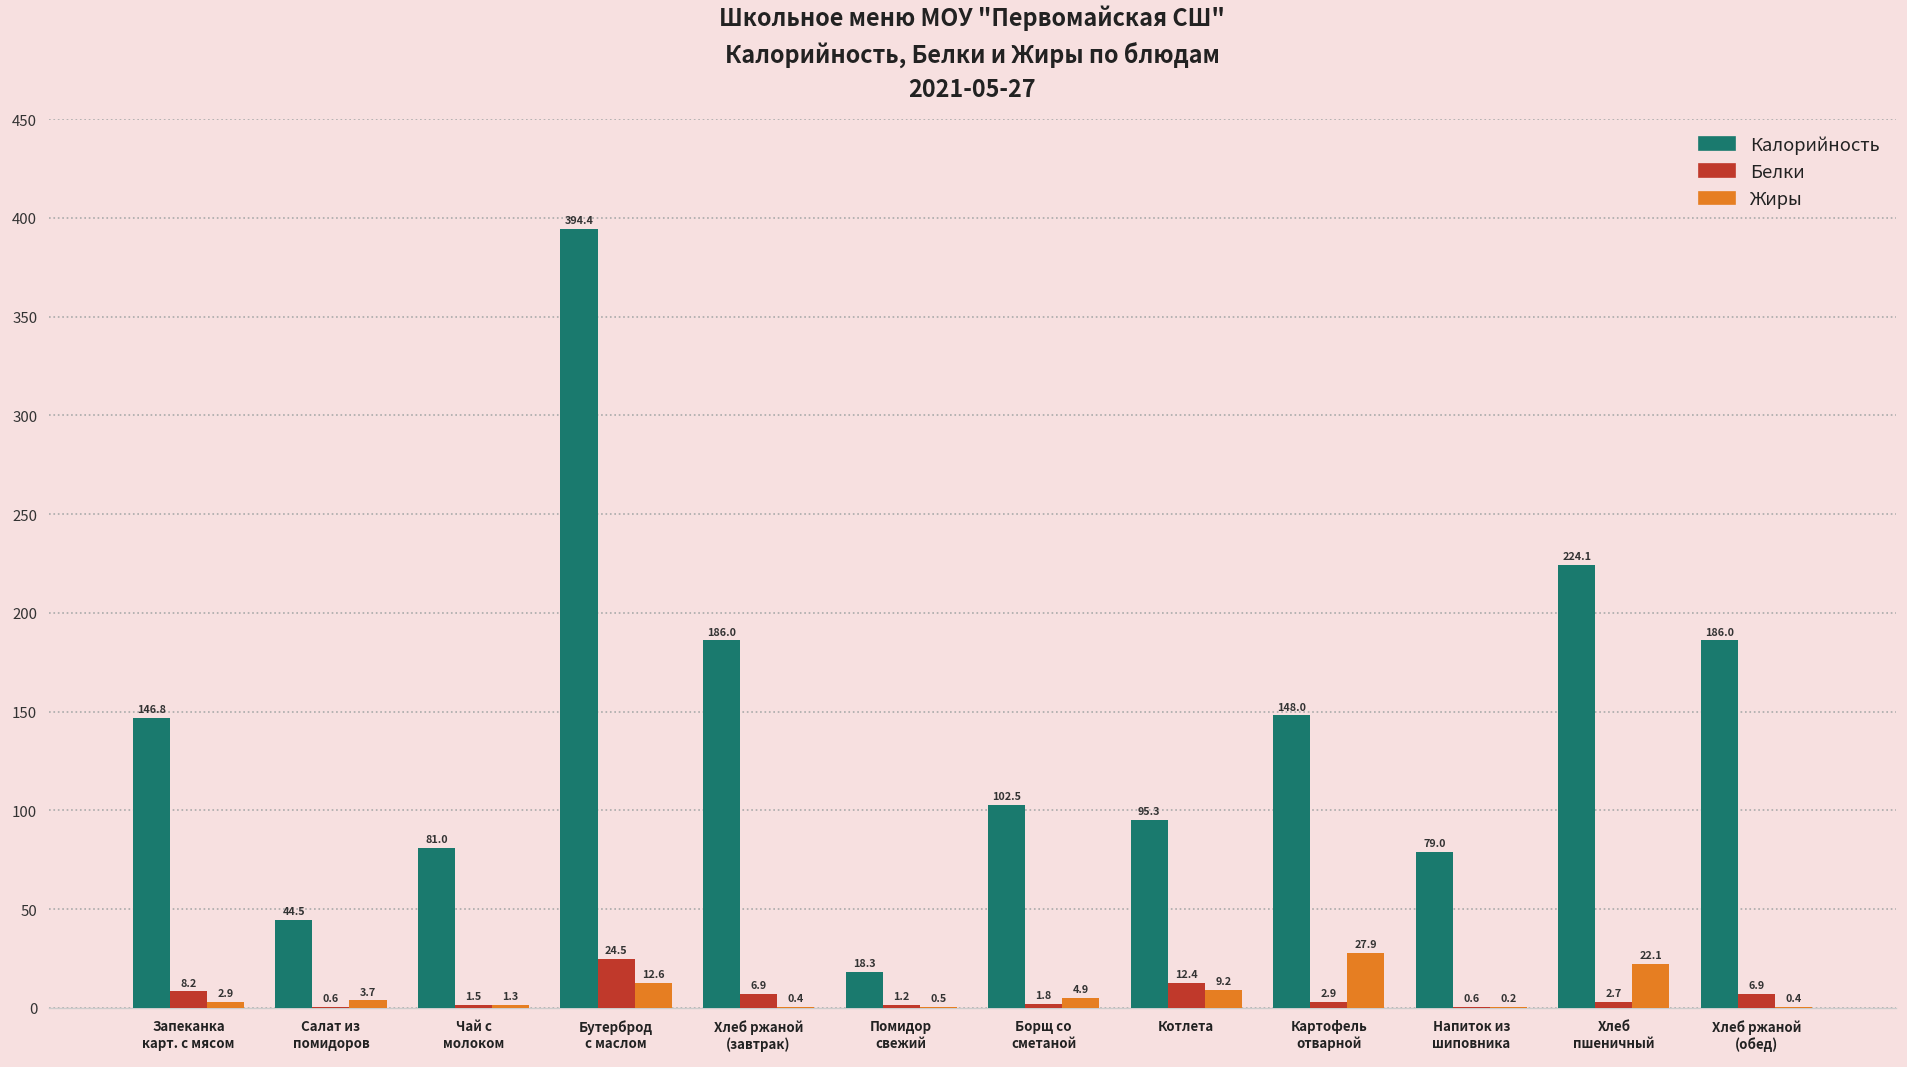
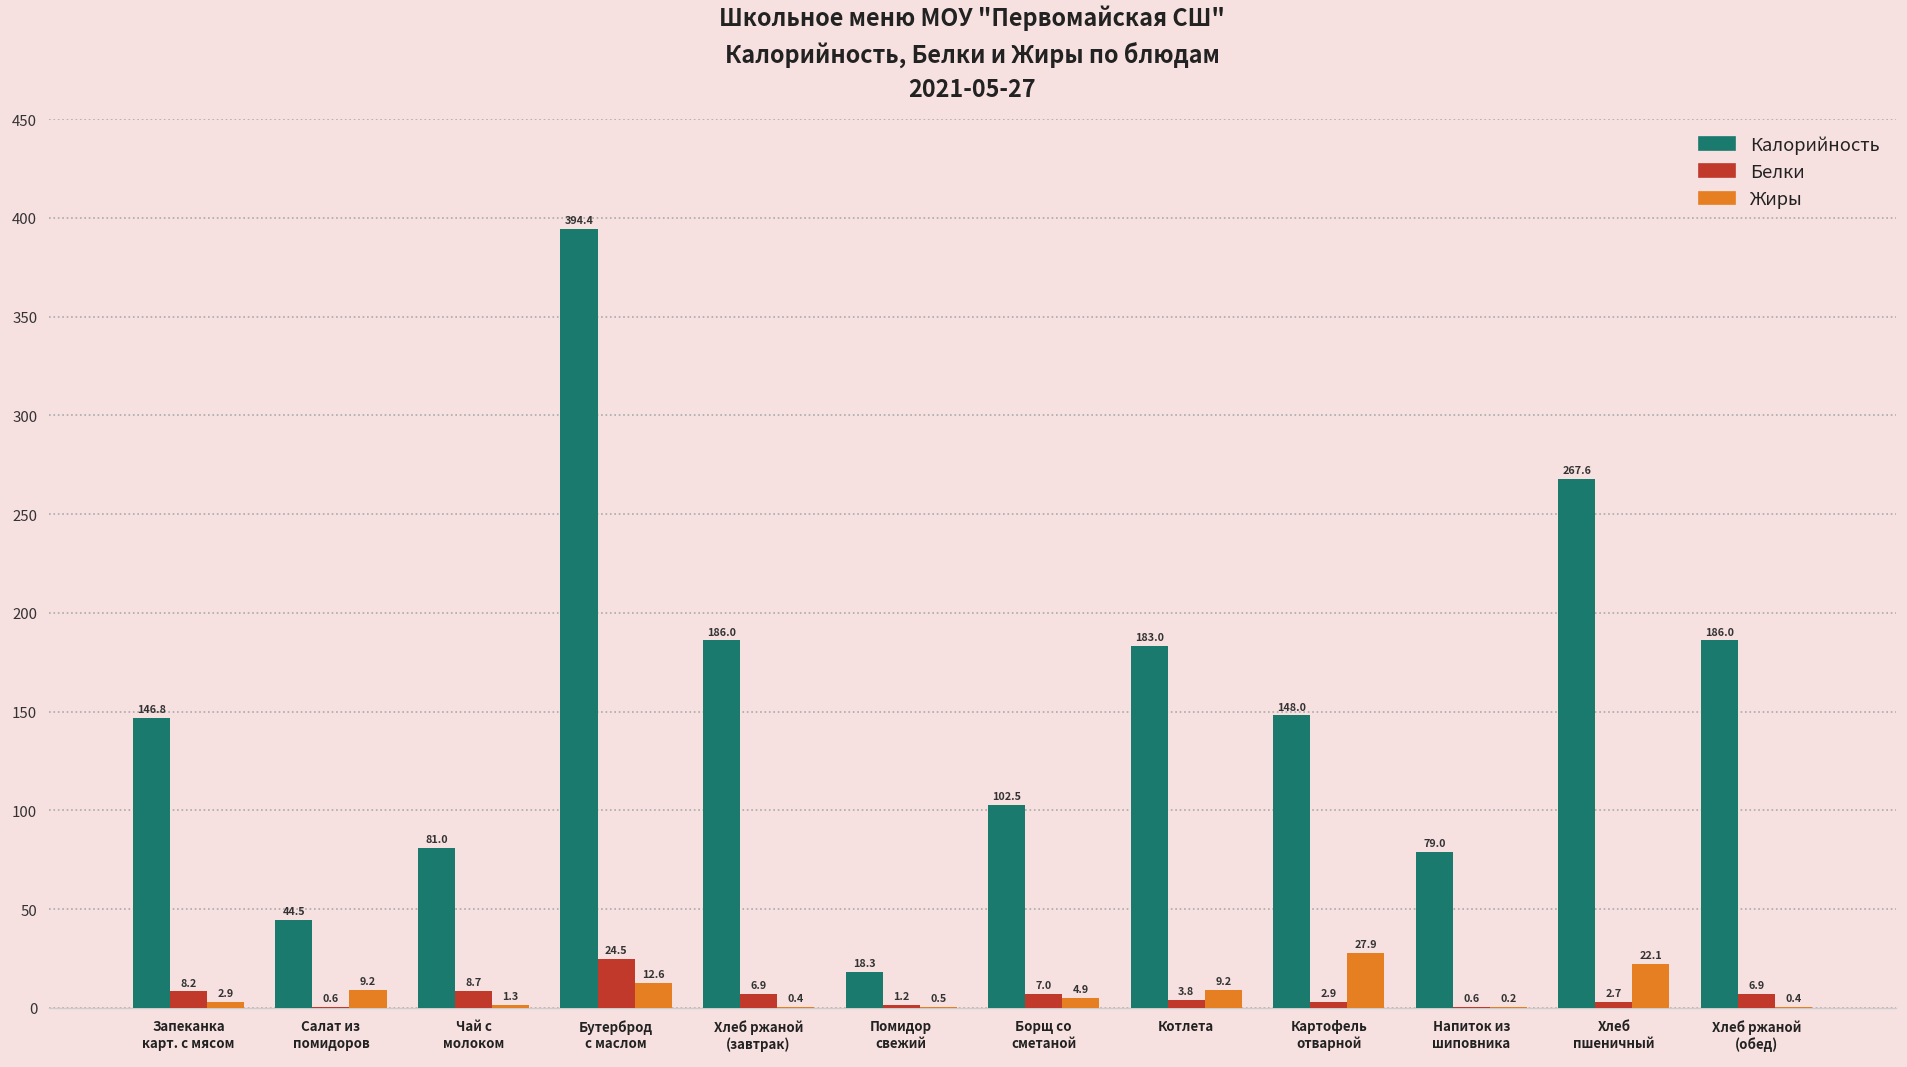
  {
    "Калорийность": {
      "Запеканка карт. с мясом": 146.8,
      "Салат из помидоров": 44.5,
      "Чай с молоком": 81.0,
      "Бутерброд с маслом": 394.4,
      "Хлеб ржаной (завтрак)": 186.0,
      "Помидор свежий": 18.3,
      "Борщ со сметаной": 102.5,
-     "Котлета": 95.3,
+     "Котлета": 183.0,
      "Картофель отварной": 148.0,
      "Напиток из шиповника": 79.0,
-     "Хлеб пшеничный": 224.1,
+     "Хлеб пшеничный": 267.6,
      "Хлеб ржаной (обед)": 186.0
    },
    "Белки": {
      "Запеканка карт. с мясом": 8.2,
      "Салат из помидоров": 0.6,
-     "Чай с молоком": 1.5,
+     "Чай с молоком": 8.7,
      "Бутерброд с маслом": 24.5,
      "Хлеб ржаной (завтрак)": 6.9,
      "Помидор свежий": 1.2,
-     "Борщ со сметаной": 1.8,
-     "Котлета": 12.4,
+     "Борщ со сметаной": 7.0,
+     "Котлета": 3.8,
      "Картофель отварной": 2.9,
      "Напиток из шиповника": 0.6,
      "Хлеб пшеничный": 2.7,
      "Хлеб ржаной (обед)": 6.9
    },
    "Жиры": {
      "Запеканка карт. с мясом": 2.9,
-     "Салат из помидоров": 3.7,
+     "Салат из помидоров": 9.2,
      "Чай с молоком": 1.3,
      "Бутерброд с маслом": 12.6,
      "Хлеб ржаной (завтрак)": 0.4,
      "Помидор свежий": 0.5,
      "Борщ со сметаной": 4.9,
      "Котлета": 9.2,
      "Картофель отварной": 27.9,
      "Напиток из шиповника": 0.2,
      "Хлеб пшеничный": 22.1,
      "Хлеб ржаной (обед)": 0.4
    }
  }
